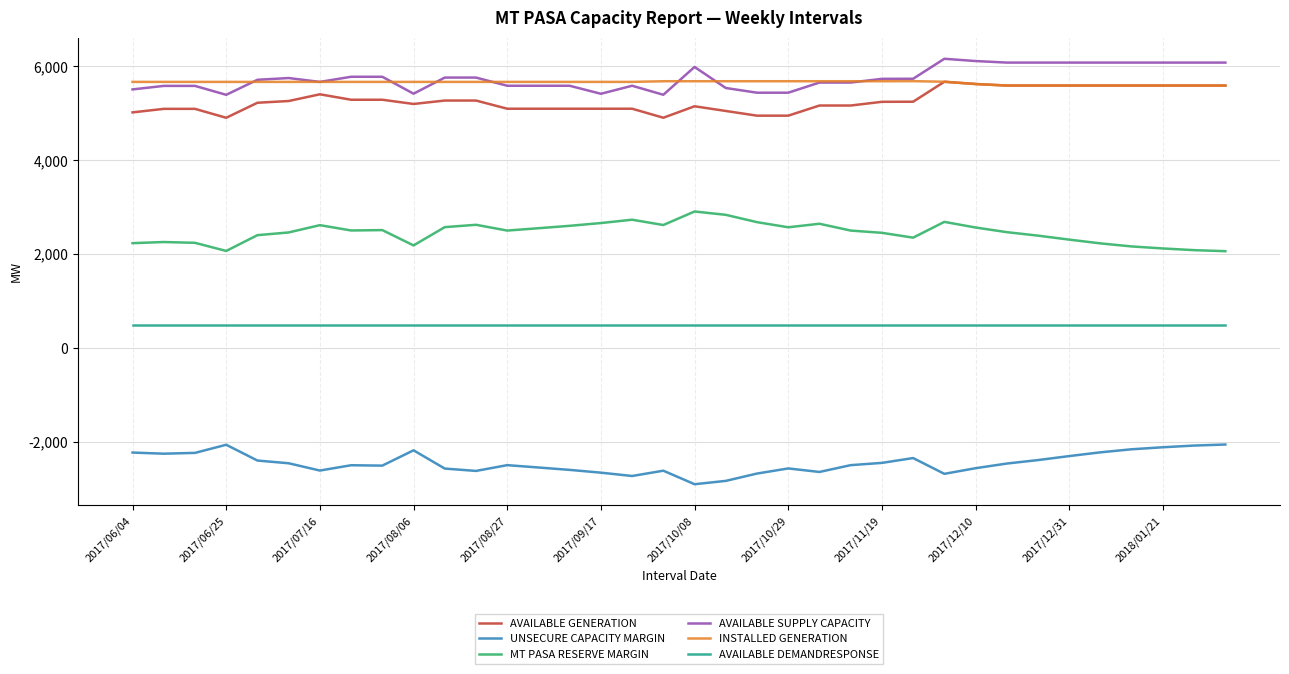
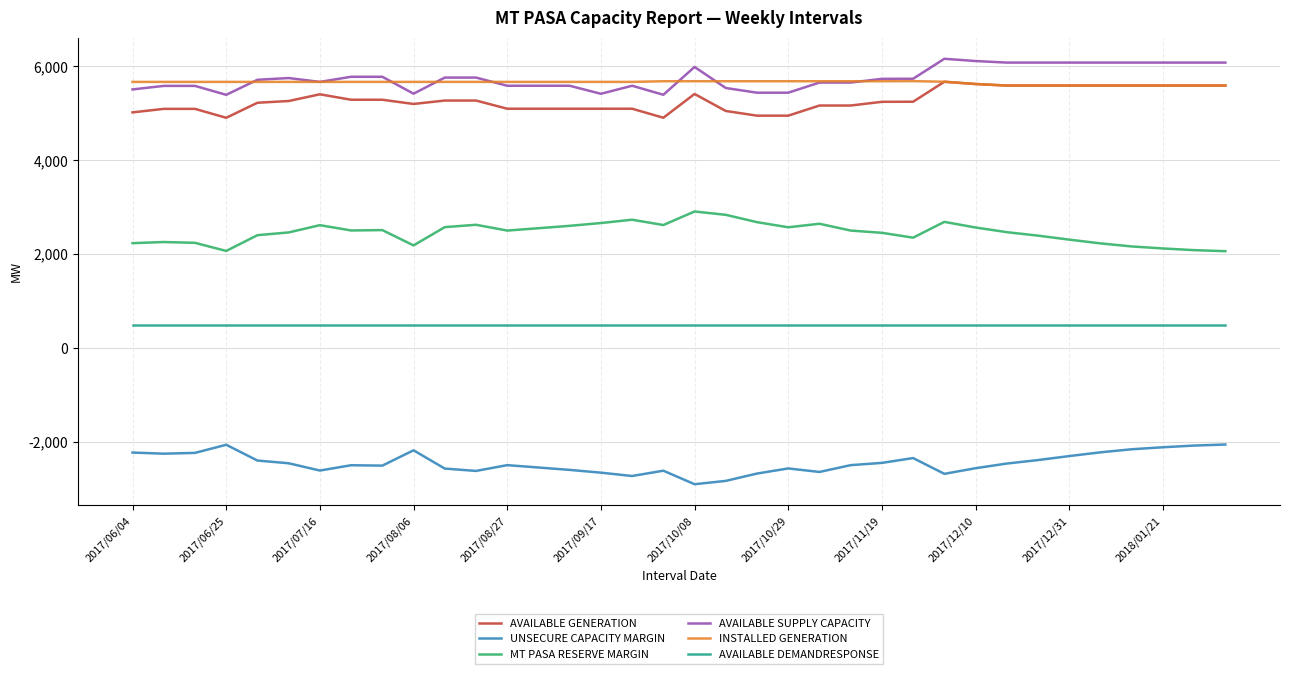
  {
    "AVAILABLE GENERATION": {
      "2017/06/04": "5,000",
      "2017/06/25": "4,900",
      "2017/07/16": "5,400",
      "2017/08/06": "5,200",
      "2017/08/27": "5,100",
      "2017/09/17": "5,100",
-     "2017/10/08": "5,100",
+     "2017/10/08": "5,400",
      "2017/10/29": "4,900",
      "2017/11/19": "5,200"
    },
    "UNSECURE CAPACITY MARGIN": {
      "2017/06/04": "-2,200",
      "2017/06/25": "-2,100",
      "2017/07/16": "-2,600",
      "2017/08/06": "-2,200",
      "2017/08/27": "-2,500",
      "2017/09/17": "-2,700",
      "2017/10/08": "-2,900",
      "2017/10/29": "-2,600",
      "2017/11/19": "-2,400",
      "2017/12/10": "-2,600",
      "2017/12/31": "-2,300",
      "2018/01/21": "-2,100"
    },
    "AVAILABLE SUPPLY CAPACITY": {
      "2017/06/04": "5,500",
      "2017/06/25": "5,400",
      "2017/08/06": "5,400",
      "2017/08/27": "5,600",
      "2017/09/17": "5,400",
      "2017/10/08": "6,000",
      "2017/10/29": "5,400",
      "2017/12/10": "6,100",
      "2017/12/31": "6,100",
      "2018/01/21": "6,100"
    },
    "INSTALLED GENERATION": {
      "2017/06/04": "5,700",
      "2017/06/25": "5,700",
      "2017/08/06": "5,700",
      "2017/08/27": "5,700",
      "2017/09/17": "5,700",
      "2017/10/08": "5,700",
      "2017/10/29": "5,700"
    }
  }
